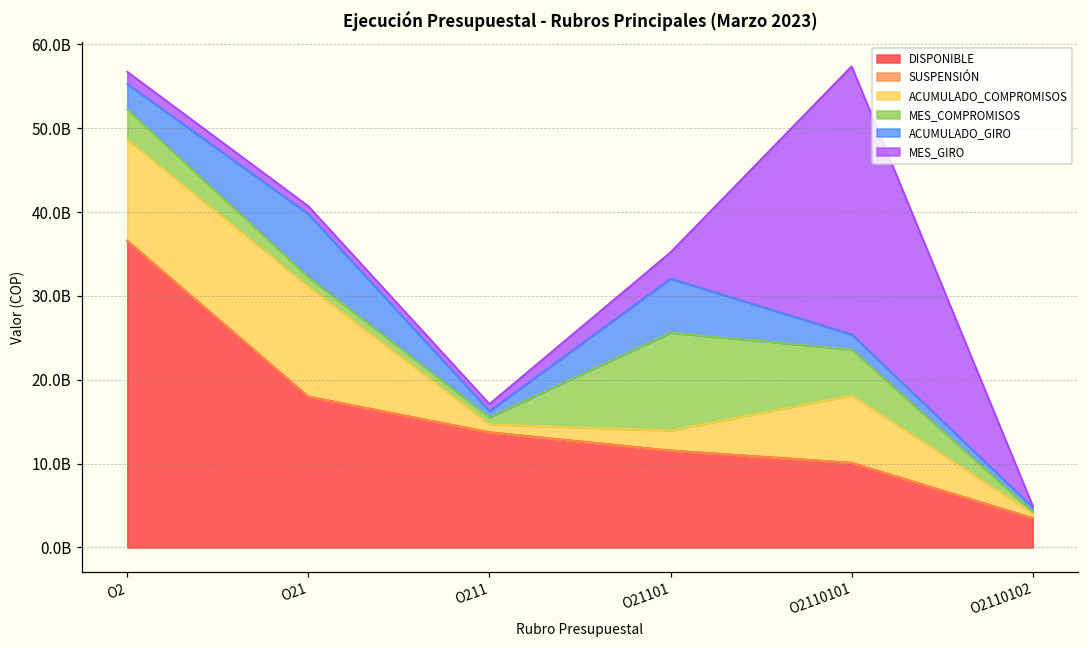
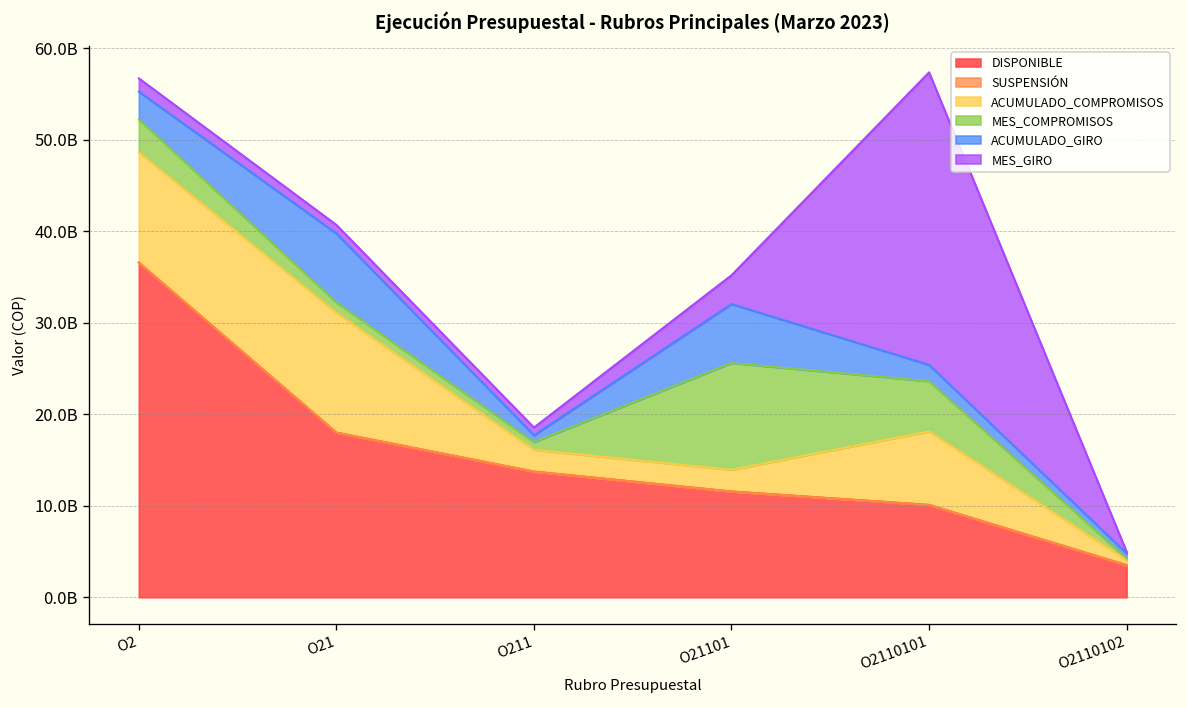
  {
    "SUSPENSIÓN": {
      "O2": 37000000000,
      "O21": 18000000000,
      "O211": 14000000000,
      "O21101": 12000000000,
      "O2110101": 10000000000,
      "O2110102": 4000000000
    },
    "ACUMULADO_COMPROMISOS": {
      "O2": 12000000000,
      "O21": 13000000000,
-     "O211": 1000000000,
+     "O211": 2000000000,
      "O21101": 2000000000,
      "O2110101": 8000000000
    },
    "MES_COMPROMISOS": {
      "O2": 4000000000,
      "O21": 1000000000,
      "O211": 1000000000,
      "O21101": 12000000000,
      "O2110101": 5000000000
    },
    "ACUMULADO_GIRO": {
      "O2": 3000000000,
      "O21": 8000000000,
      "O211": 1000000000,
      "O21101": 6000000000,
      "O2110101": 2000000000
    },
    "MES_GIRO": {
      "O2": 1000000000,
      "O21": 1000000000,
      "O211": 1000000000,
      "O21101": 3000000000,
      "O2110101": 32000000000
    }
  }
